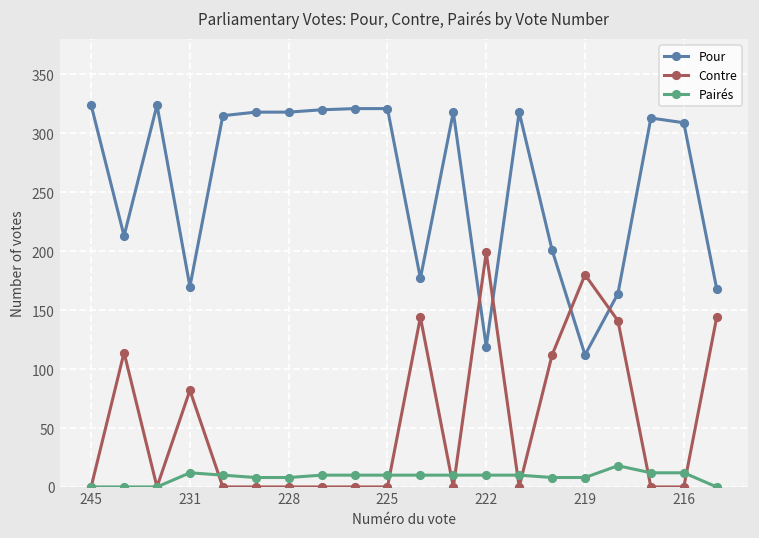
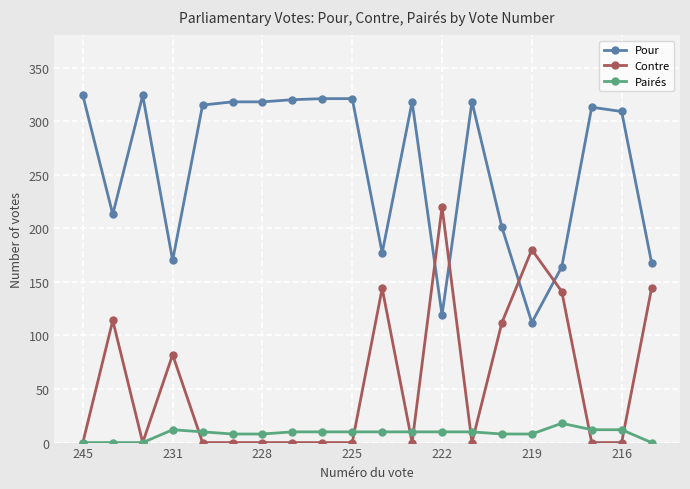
  {
    "Contre": {
      "231": 82,
      "228": 0,
      "225": 0,
-     "222": 199,
+     "222": 220,
      "219": 180,
      "216": 0
    }
  }
